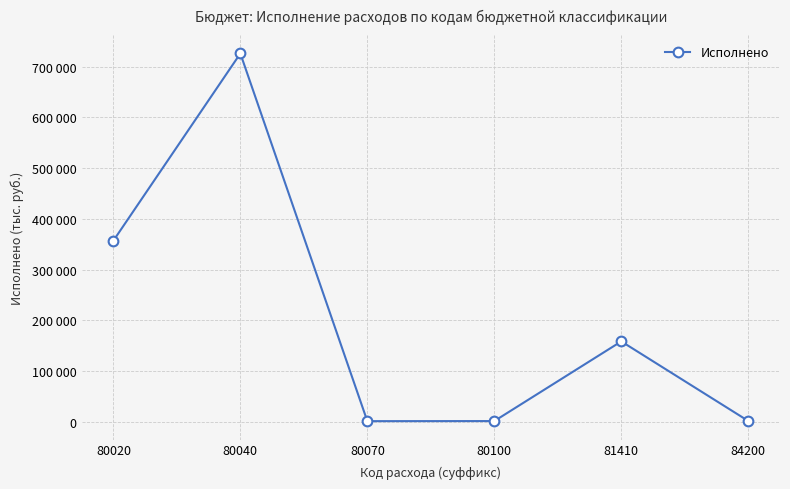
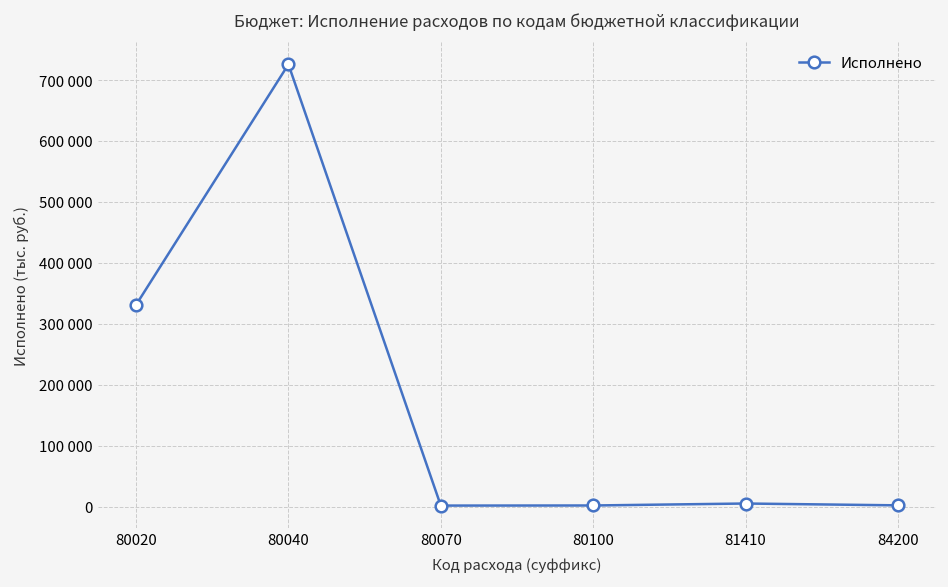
  {
-   "80020": 360000,
+   "80020": 330000,
    "80040": 730000,
    "80070": 0,
    "80100": 0,
-   "81410": 160000,
+   "81410": 10000,
    "84200": 0
  }
